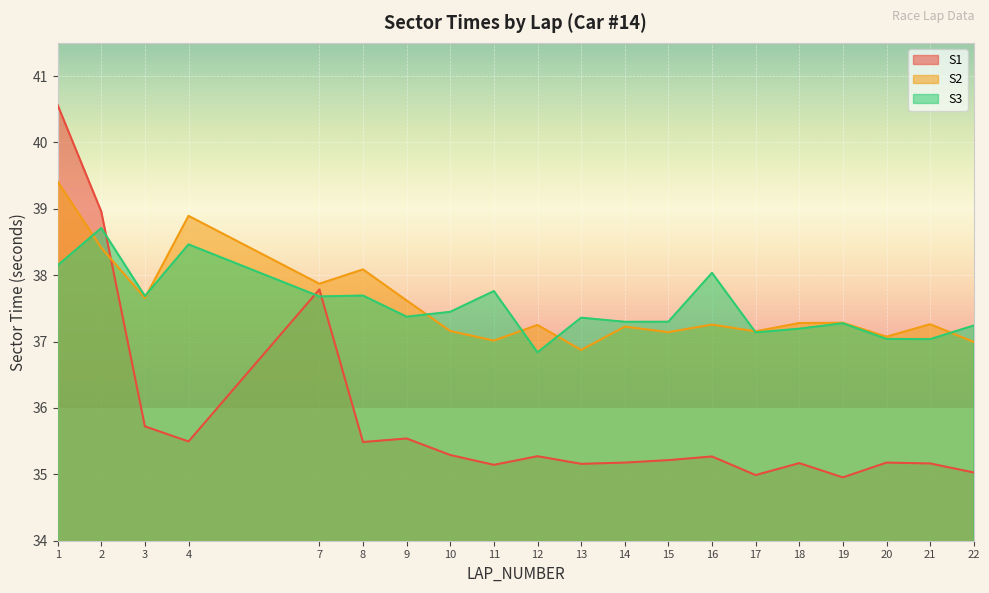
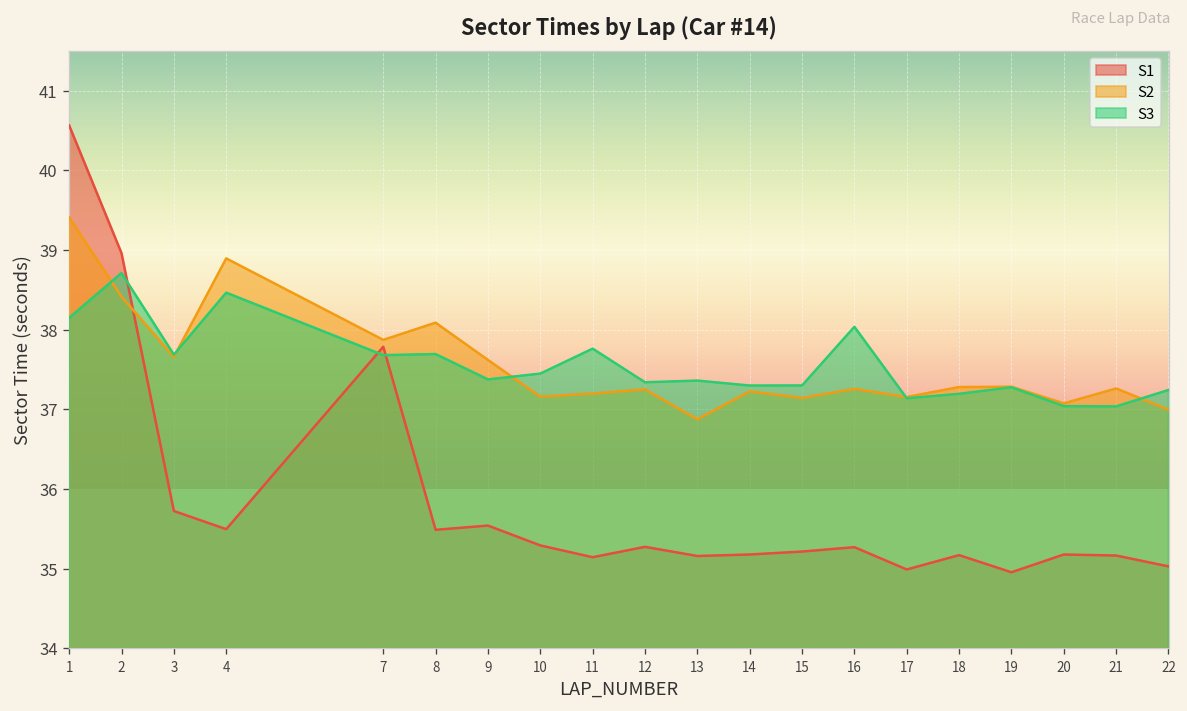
  {
    "S1": {
      "1": 40.6,
      "2": 39.0,
      "3": 35.7,
      "4": 35.5,
      "7": 37.8,
      "8": 35.5,
      "9": 35.5,
      "10": 35.3,
      "11": 35.1,
      "12": 35.3,
      "13": 35.2,
      "14": 35.2,
      "15": 35.2,
      "16": 35.3,
      "17": 35.0,
      "18": 35.2,
      "19": 35.0,
      "20": 35.2,
      "21": 35.2,
      "22": 35.0
    },
    "S2": {
      "1": 39.4,
      "2": 38.4,
      "4": 38.9,
      "7": 37.9,
      "8": 38.1,
      "9": 37.6,
      "10": 37.2,
-     "11": 37.0,
+     "11": 37.2,
      "12": 37.3,
      "13": 36.9,
      "14": 37.2,
      "15": 37.1,
      "16": 37.3,
      "18": 37.3,
      "21": 37.3,
      "22": 37.0
    },
    "S3": {
      "1": 38.1,
      "2": 38.7,
      "4": 38.5,
      "7": 37.7,
      "8": 37.7,
      "9": 37.4,
      "10": 37.4,
      "11": 37.8,
-     "12": 36.8,
+     "12": 37.3,
      "13": 37.4,
      "14": 37.3,
      "15": 37.3,
      "16": 38.0,
      "18": 37.2,
      "21": 37.0,
      "22": 37.2
    }
  }
